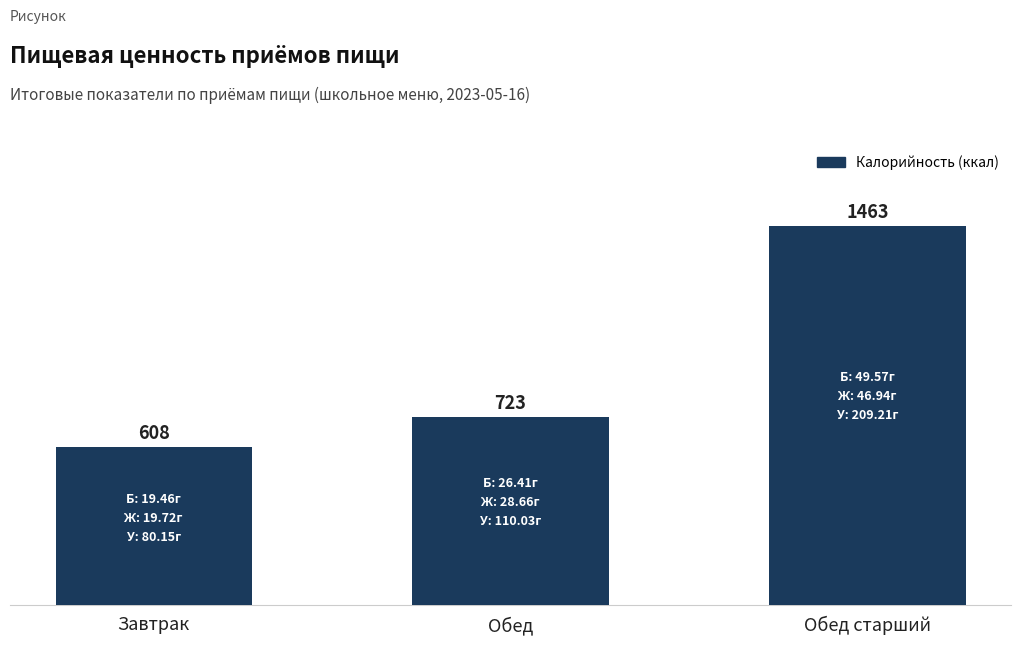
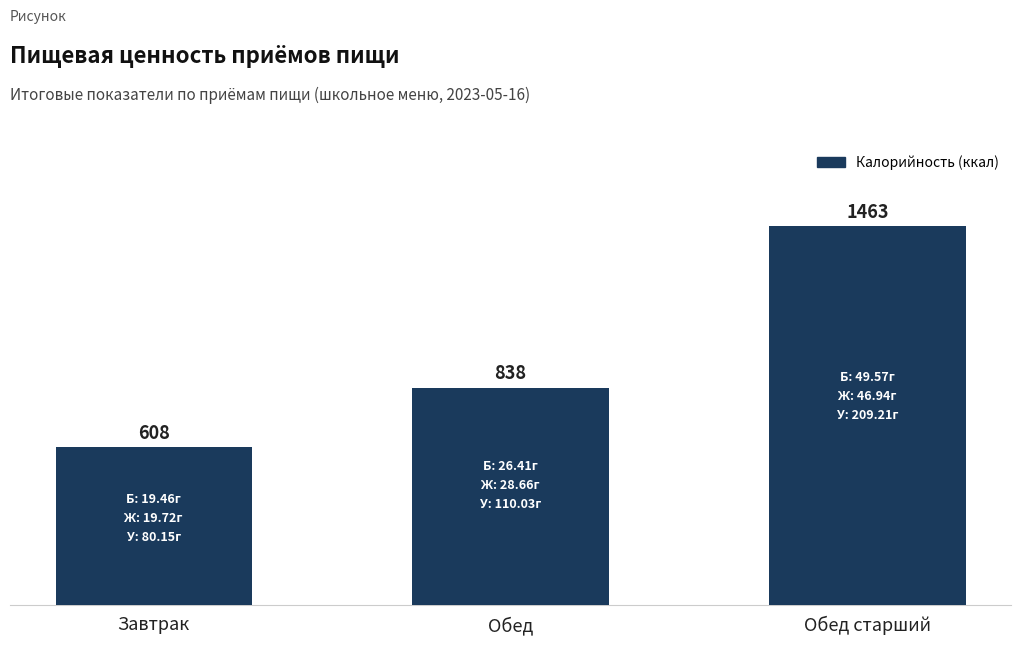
  {
    "Завтрак": 608,
-   "Обед": 723,
+   "Обед": 838,
    "Обед старший": 1463
  }
